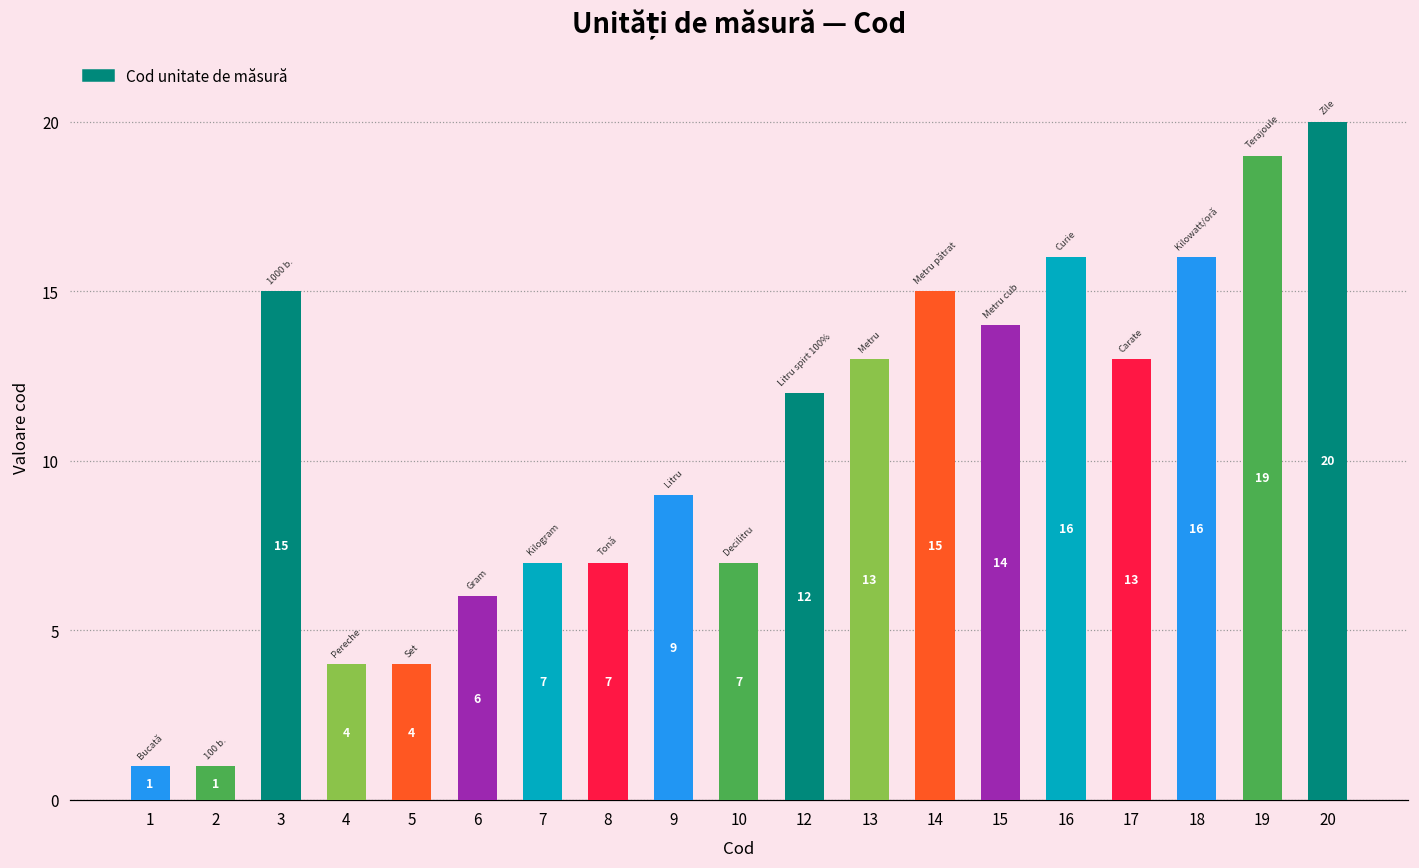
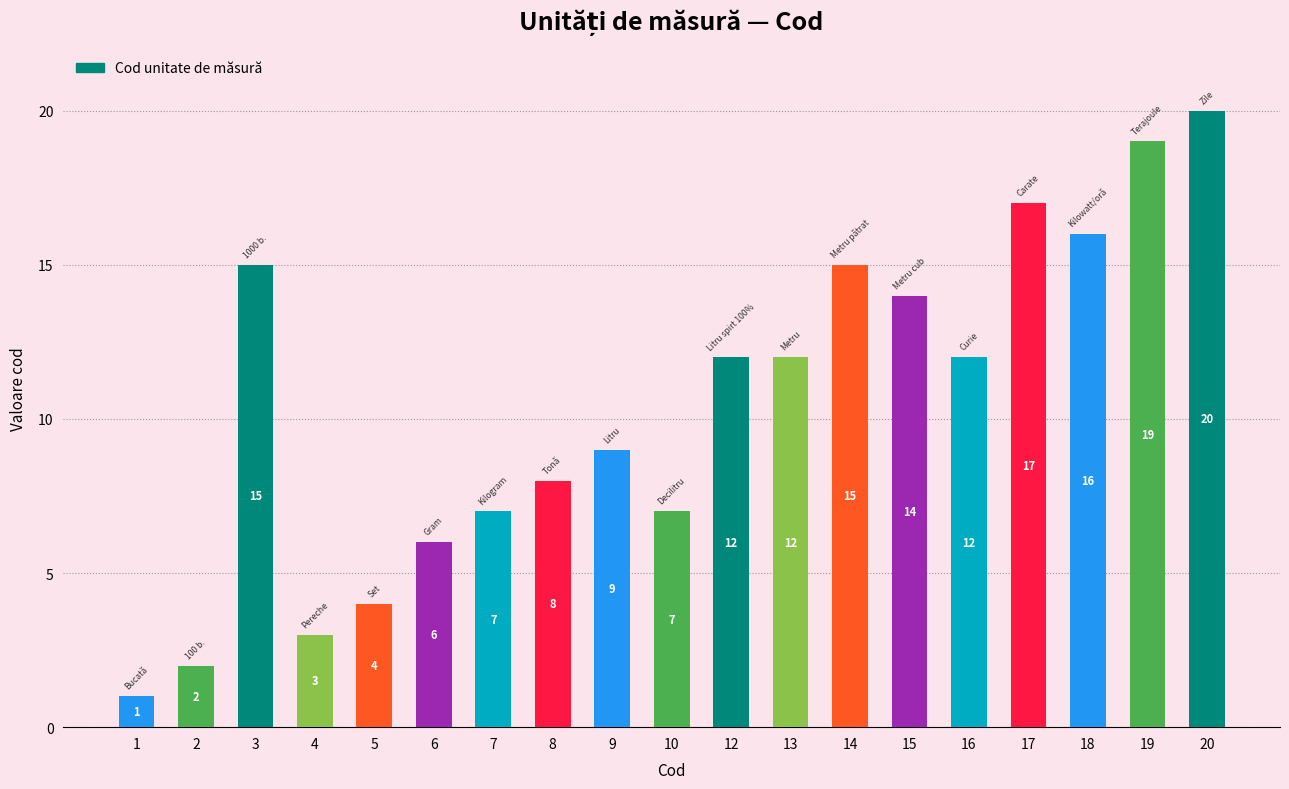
  {
    "1": 1,
-   "2": 1,
+   "2": 2,
    "3": 15,
-   "4": 4,
+   "4": 3,
    "5": 4,
    "6": 6,
    "7": 7,
-   "8": 7,
+   "8": 8,
    "9": 9,
    "10": 7,
    "12": 12,
-   "13": 13,
+   "13": 12,
    "14": 15,
    "15": 14,
-   "16": 16,
-   "17": 13,
+   "16": 12,
+   "17": 17,
    "18": 16,
    "19": 19,
    "20": 20
  }
